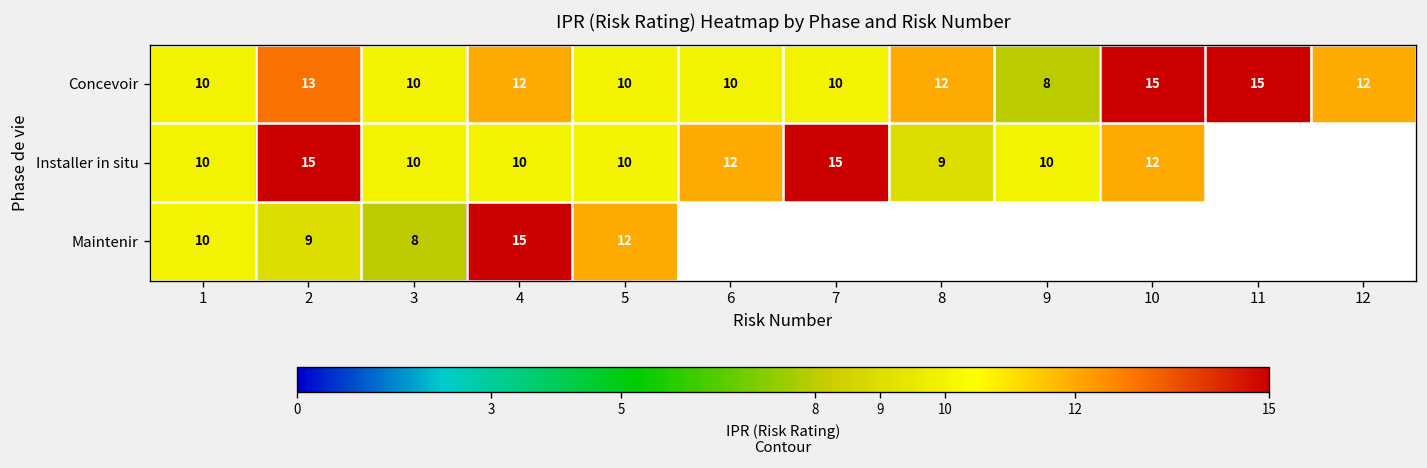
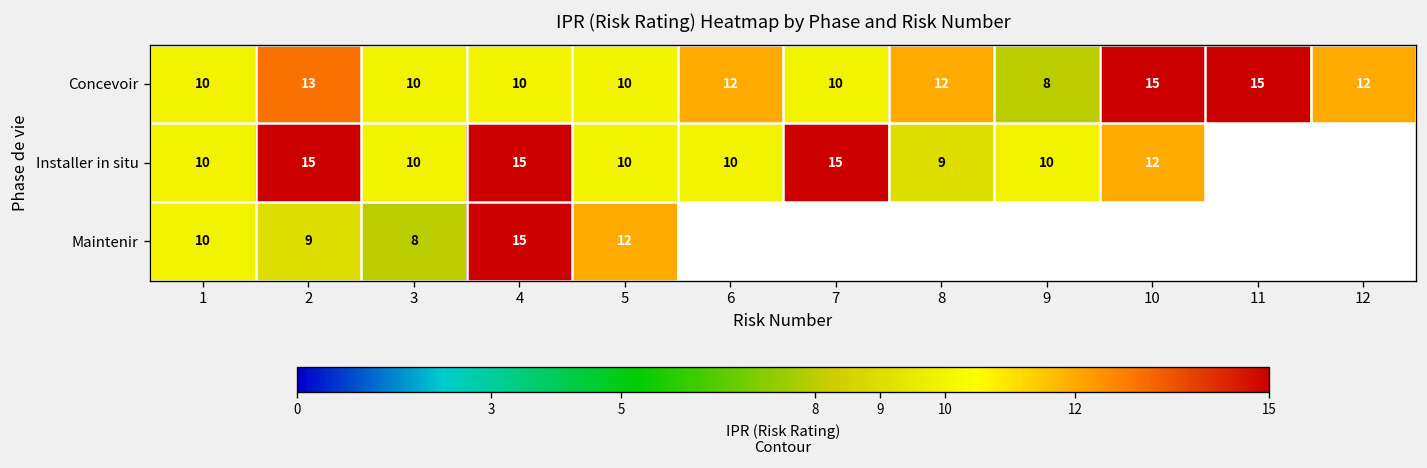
  {
    "Concevoir": {
      "1": 10,
      "2": 13,
      "3": 10,
-     "4": 12,
+     "4": 10,
      "5": 10,
-     "6": 10,
+     "6": 12,
      "7": 10,
      "8": 12,
      "9": 8,
      "10": 15,
      "11": 15,
      "12": 12
    },
    "Installer in situ": {
      "1": 10,
      "2": 15,
      "3": 10,
-     "4": 10,
+     "4": 15,
      "5": 10,
-     "6": 12,
+     "6": 10,
      "7": 15,
      "8": 9,
      "9": 10,
      "10": 12
    },
    "Maintenir": {
      "1": 10,
      "2": 9,
      "3": 8,
      "4": 15,
      "5": 12
    }
  }
